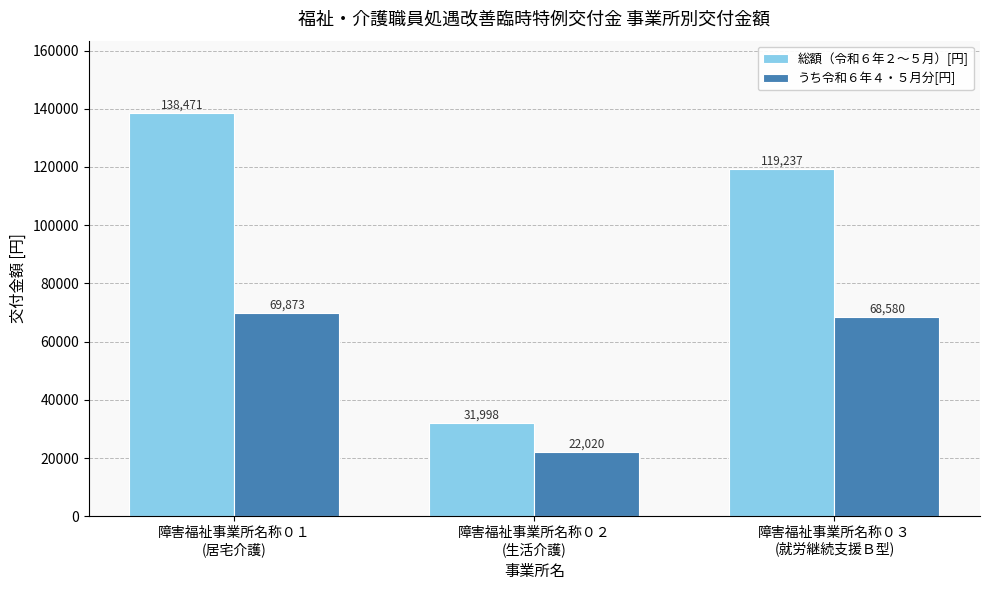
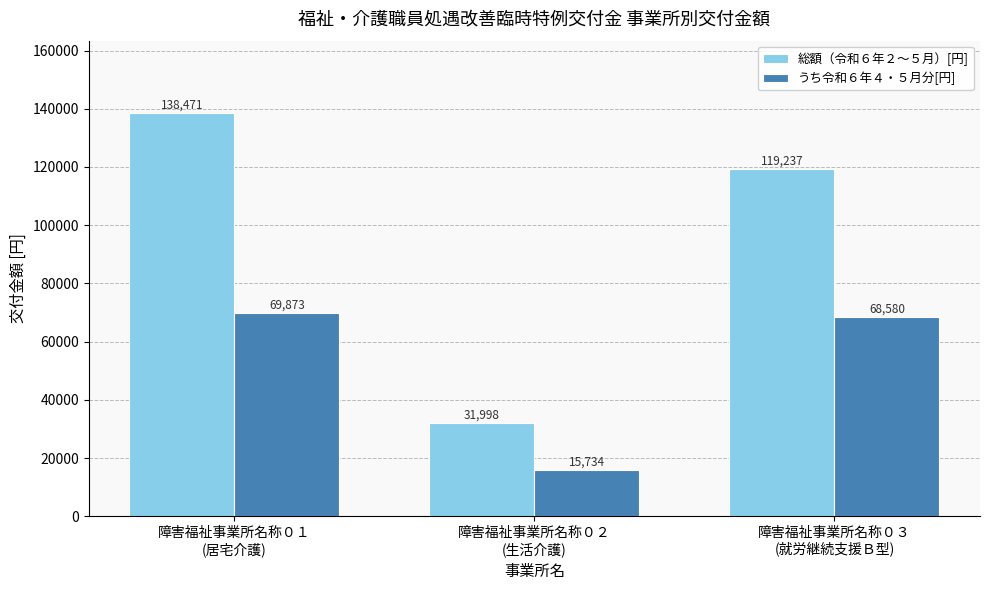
  {
    "総額（令和６年２～５月）[円]": {
      "障害福祉事業所名称０１ (居宅介護)": "138,471",
      "障害福祉事業所名称０２ (生活介護)": "31,998",
      "障害福祉事業所名称０３ (就労継続支援Ｂ型)": "119,237"
    },
    "うち令和６年４・５月分[円]": {
      "障害福祉事業所名称０１ (居宅介護)": "69,873",
-     "障害福祉事業所名称０２ (生活介護)": "22,020",
+     "障害福祉事業所名称０２ (生活介護)": "15,734",
      "障害福祉事業所名称０３ (就労継続支援Ｂ型)": "68,580"
    }
  }
